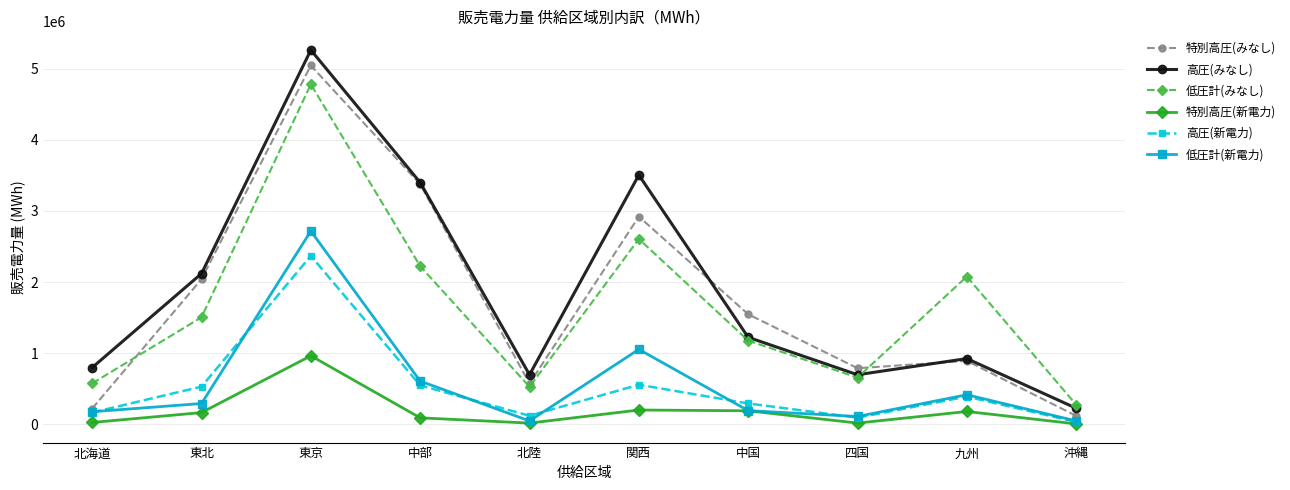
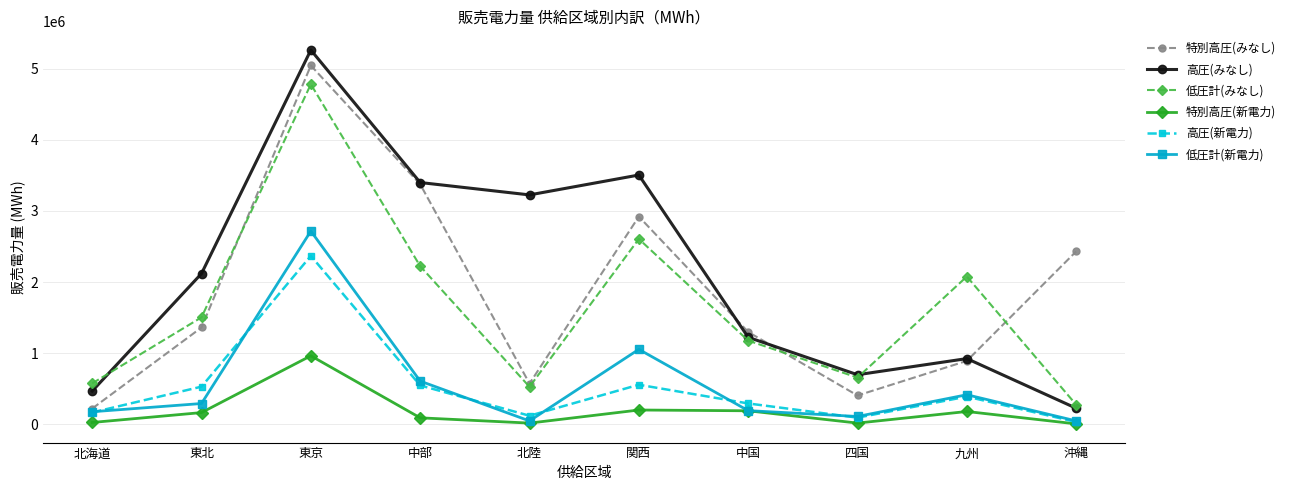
  {
    "特別高圧(みなし)": {
      "北海道": 200000,
-     "東北": 2000000,
+     "東北": 1400000,
      "東京": 5000000,
      "北陸": 600000,
      "関西": 2900000,
-     "中国": 1500000,
-     "四国": 800000,
-     "沖縄": 100000
+     "中国": 1300000,
+     "四国": 400000,
+     "沖縄": 2400000
    },
    "高圧(みなし)": {
-     "北海道": 800000,
+     "北海道": 500000,
      "東北": 2100000,
      "東京": 5300000,
-     "北陸": 700000,
+     "北陸": 3200000,
      "関西": 3500000,
      "中国": 1200000,
      "四国": 700000,
      "沖縄": 200000
    }
  }
